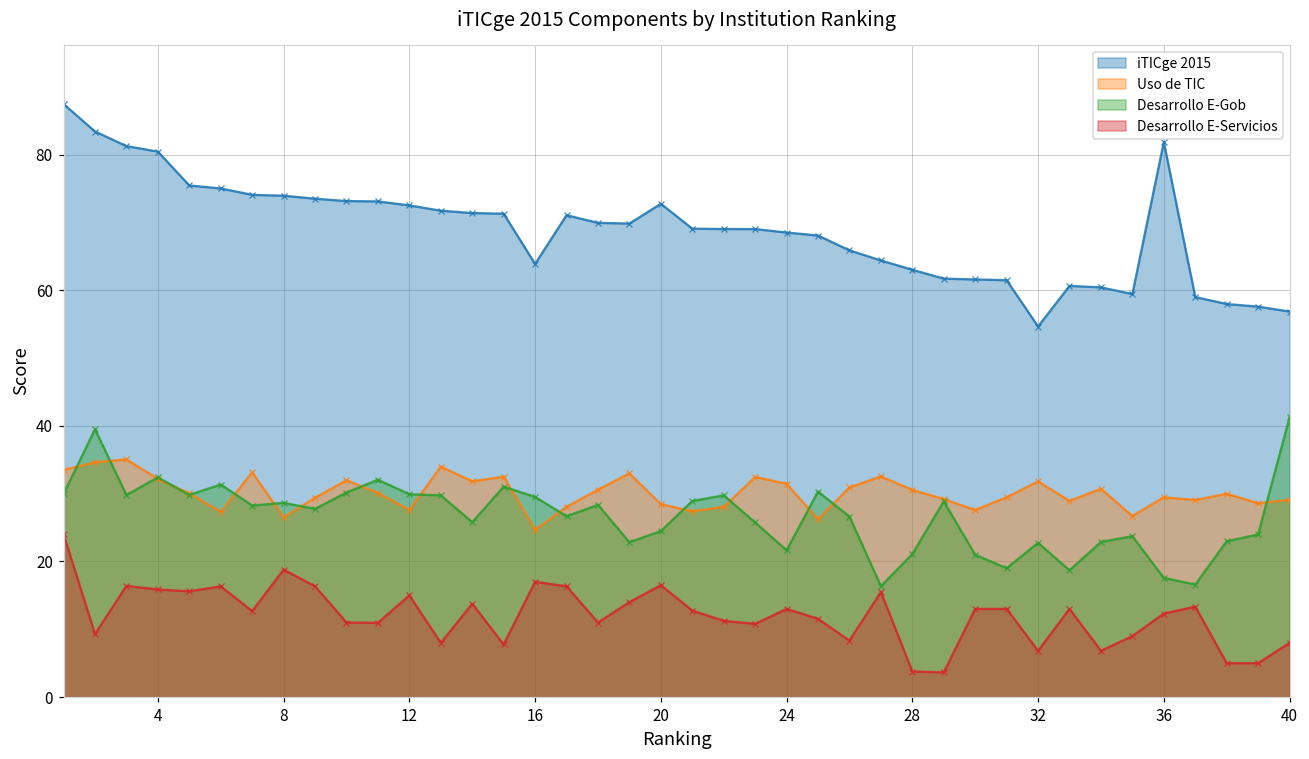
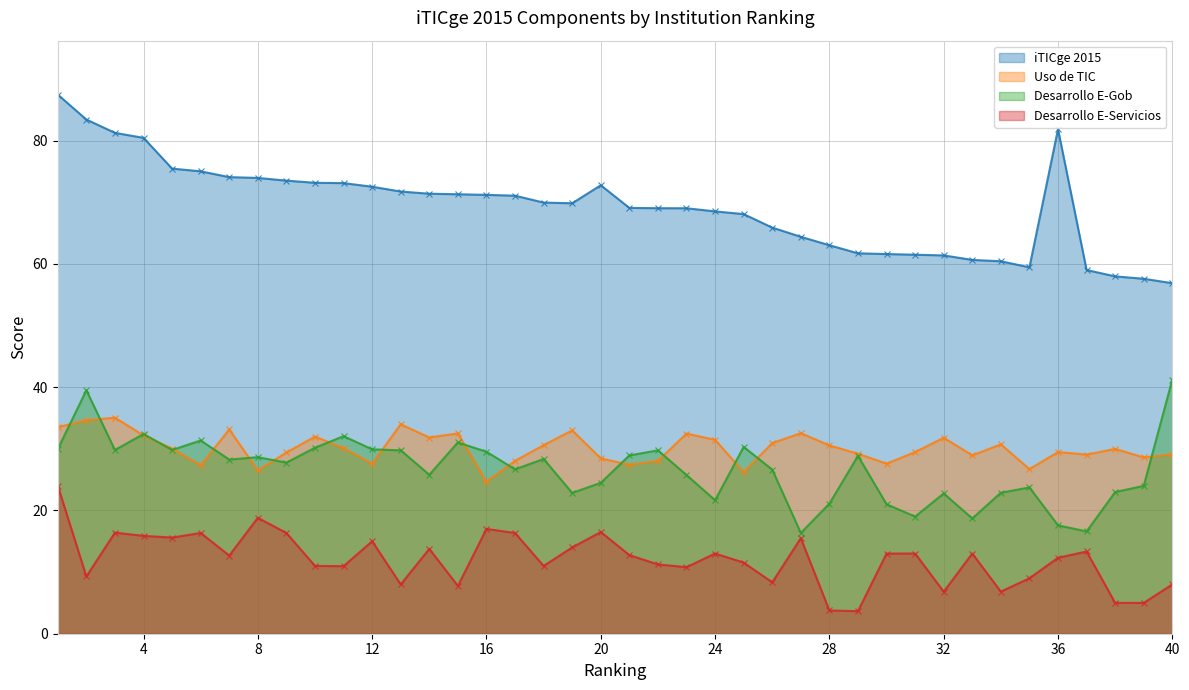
  {
    "iTICge 2015": {
      "4": 80,
      "8": 74,
      "12": 73,
-     "16": 64,
+     "16": 71,
      "20": 73,
      "24": 69,
      "28": 63,
-     "32": 55,
+     "32": 61,
      "36": 82,
      "40": 57
    },
    "Desarrollo E-Gob": {
      "8": 29,
      "12": 30,
      "16": 30,
      "20": 24,
      "24": 22,
      "28": 21,
      "32": 23,
      "36": 18,
      "40": 41
    }
  }
